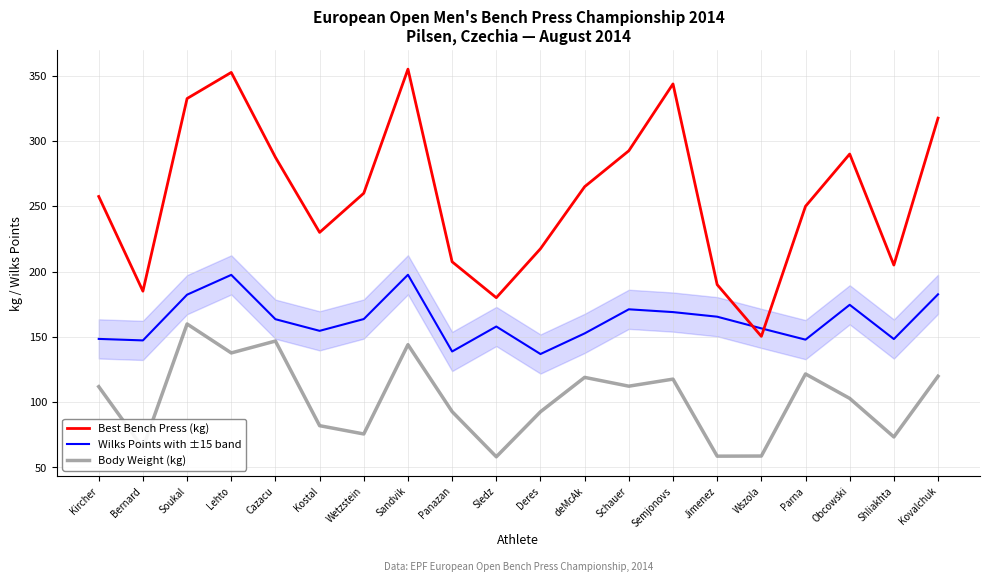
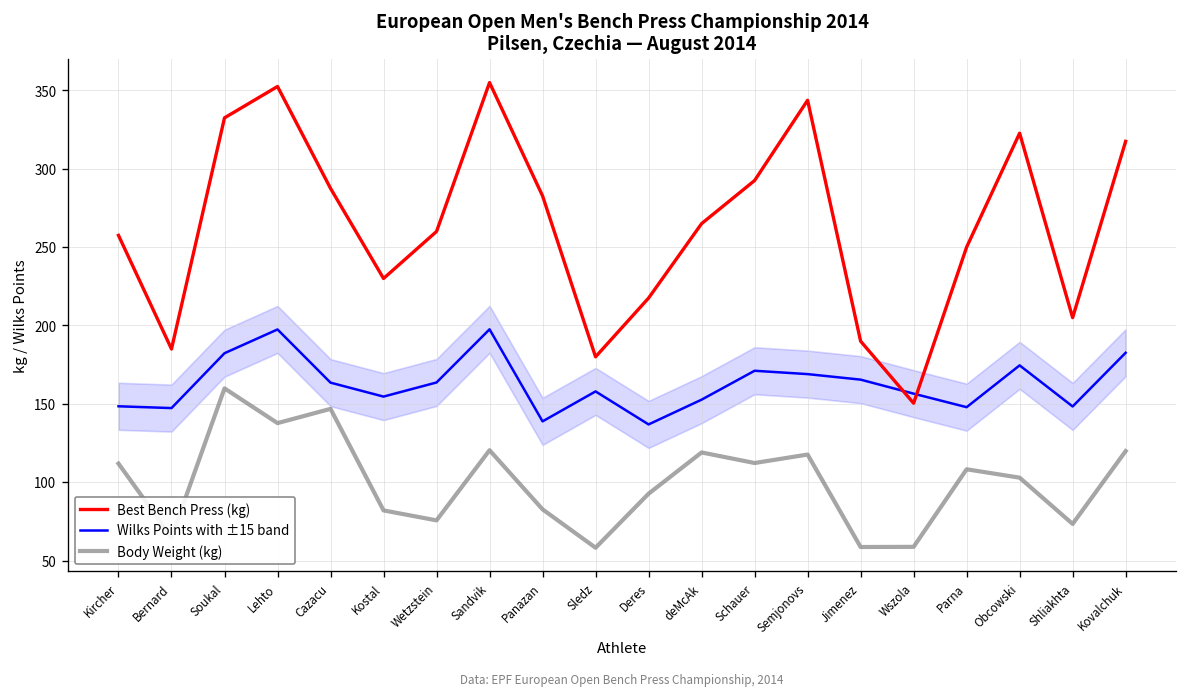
  {
    "Best Bench Press (kg)": {
      "Kircher": 258,
      "Bernard": 185,
      "Soukal": 333,
      "Lehto": 353,
      "Cazacu": 288,
      "Kostal": 230,
      "Wetzstein": 260,
      "Sandvik": 355,
-     "Panazan": 208,
+     "Panazan": 283,
      "Sledz": 180,
      "Deres": 218,
      "deMcAk": 265,
      "Schauer": 293,
      "Semjonovs": 344,
      "Jimenez": 190,
      "Wszola": 150,
      "Parna": 250,
-     "Obcowski": 290,
+     "Obcowski": 323,
      "Shliakhta": 205,
      "Kovalchuk": 318
    },
    "Body Weight (kg)": {
      "Kircher": 112,
      "Soukal": 160,
      "Lehto": 138,
      "Cazacu": 147,
      "Kostal": 82,
      "Wetzstein": 76,
-     "Sandvik": 144,
-     "Panazan": 93,
+     "Sandvik": 120,
+     "Panazan": 83,
      "Sledz": 58,
      "Deres": 93,
      "deMcAk": 119,
      "Schauer": 112,
      "Semjonovs": 118,
      "Jimenez": 59,
      "Wszola": 59,
-     "Parna": 122,
+     "Parna": 108,
      "Obcowski": 103,
      "Shliakhta": 73,
      "Kovalchuk": 120
    }
  }
